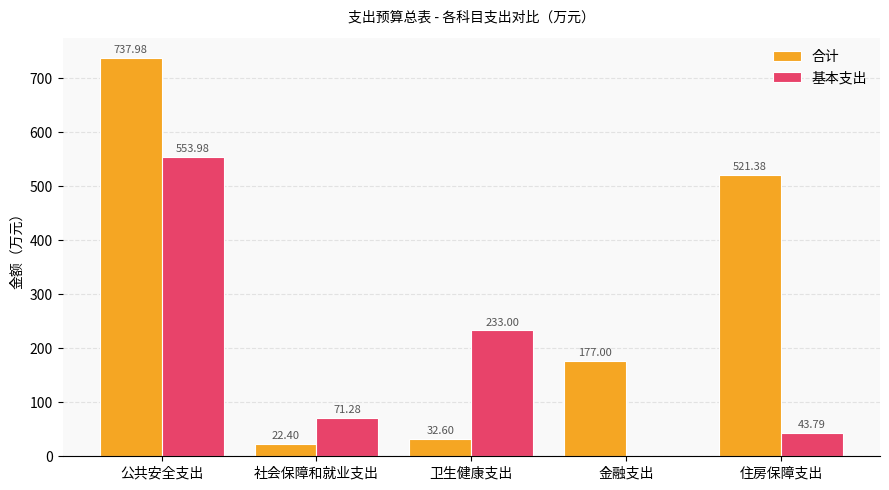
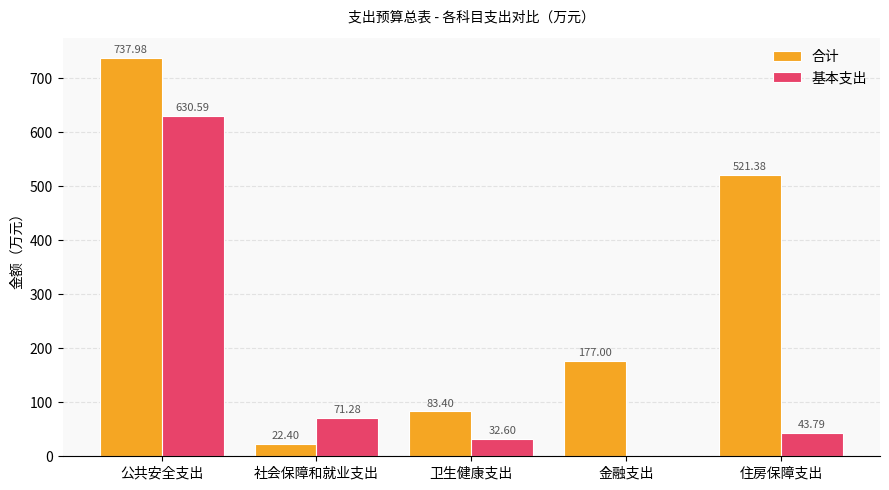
  {
    "合计": {
      "公共安全支出": 737.98,
      "社会保障和就业支出": 22.40,
-     "卫生健康支出": 32.60,
+     "卫生健康支出": 83.40,
      "金融支出": 177.00,
      "住房保障支出": 521.38
    },
    "基本支出": {
-     "公共安全支出": 553.98,
+     "公共安全支出": 630.59,
      "社会保障和就业支出": 71.28,
-     "卫生健康支出": 233.00,
+     "卫生健康支出": 32.60,
      "住房保障支出": 43.79
    }
  }
